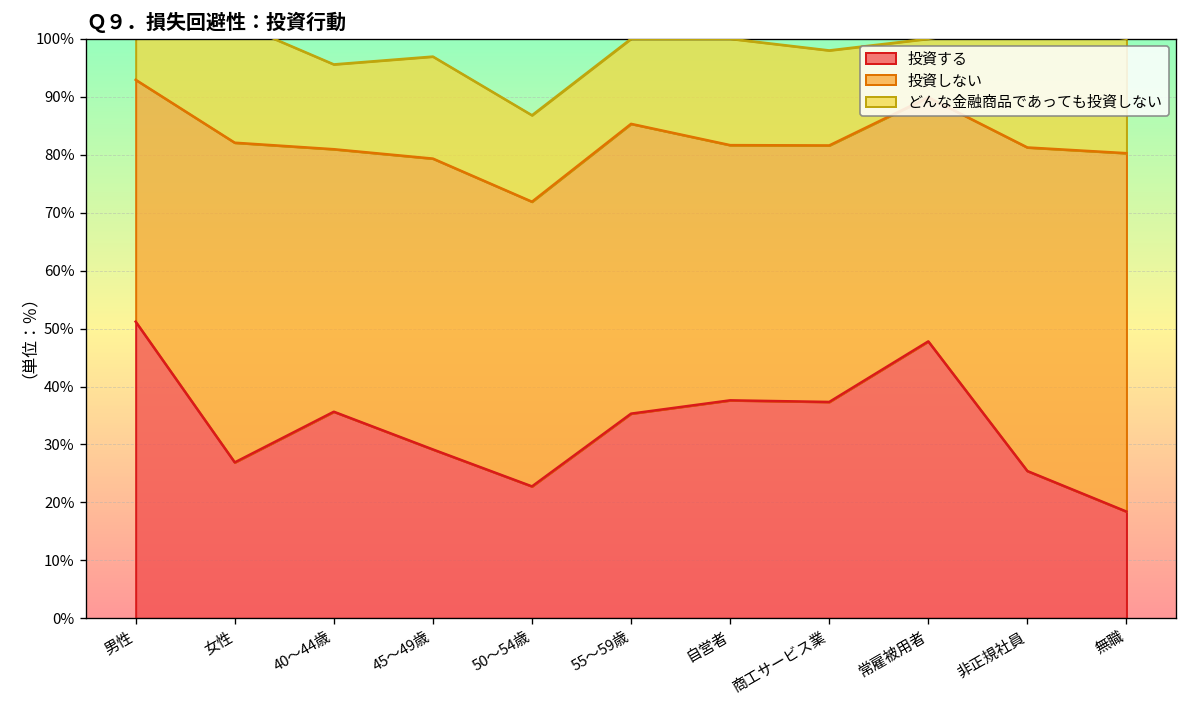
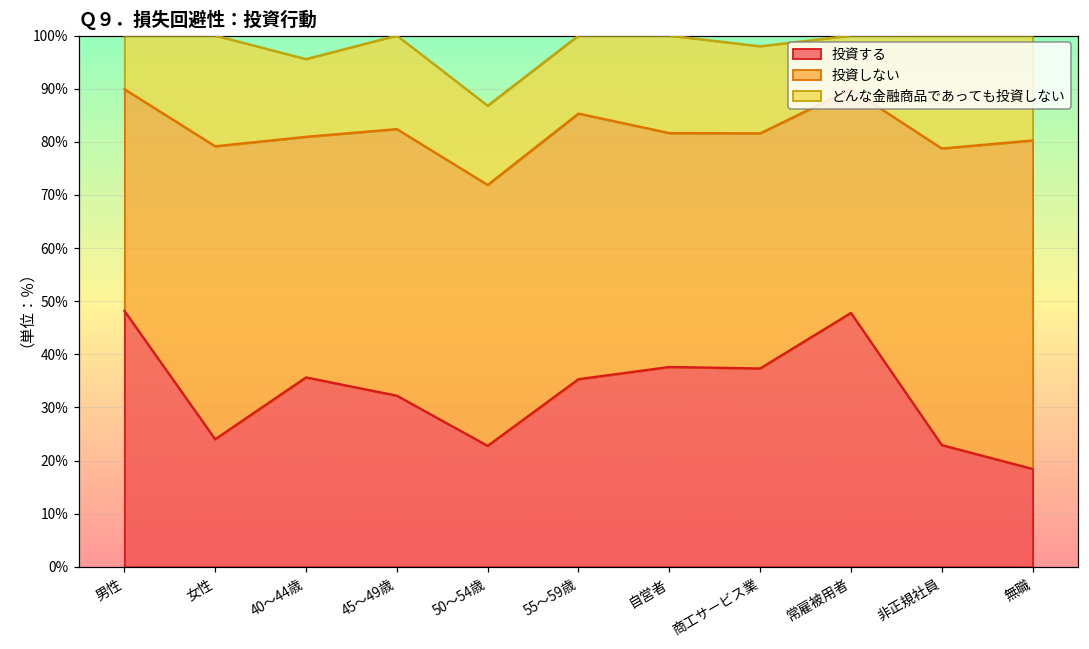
  {
    "投資する": {
-     "男性": "51%",
-     "女性": "27%",
+     "男性": "48%",
+     "女性": "24%",
      "40～44歳": "36%",
-     "45～49歳": "29%",
+     "45～49歳": "32%",
      "50～54歳": "23%",
      "55～59歳": "35%",
      "自営者": "38%",
      "商工サービス業": "37%",
      "常雇被用者": "48%",
-     "非正規社員": "25%",
+     "非正規社員": "23%",
      "無職": "18%"
    }
  }
